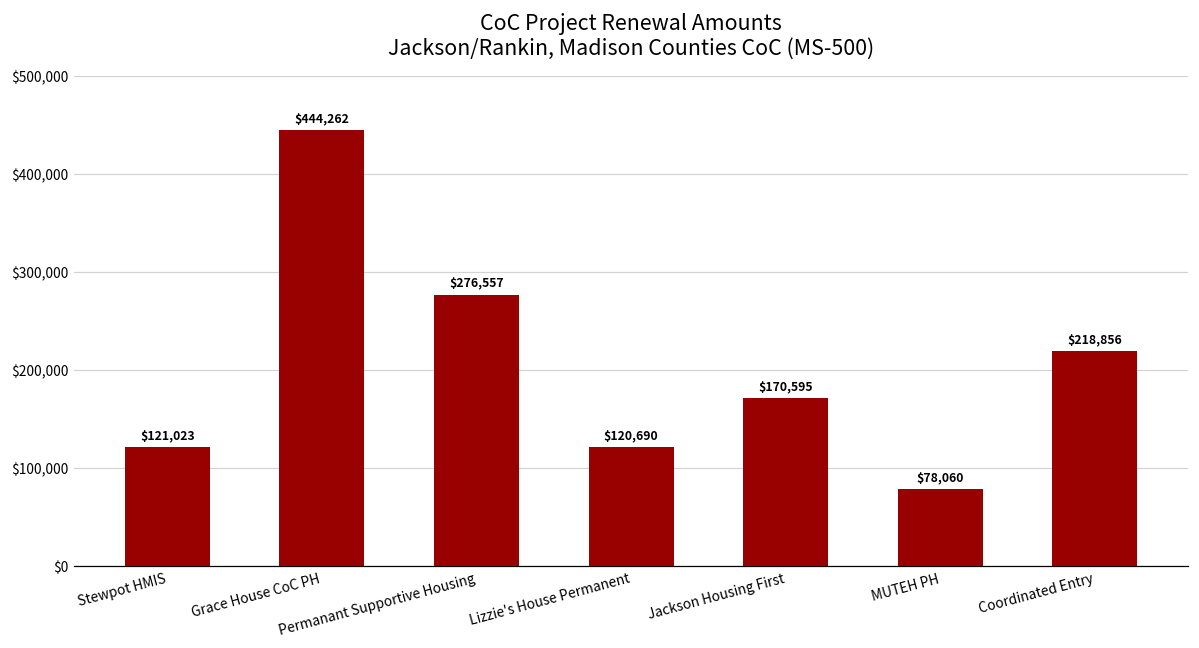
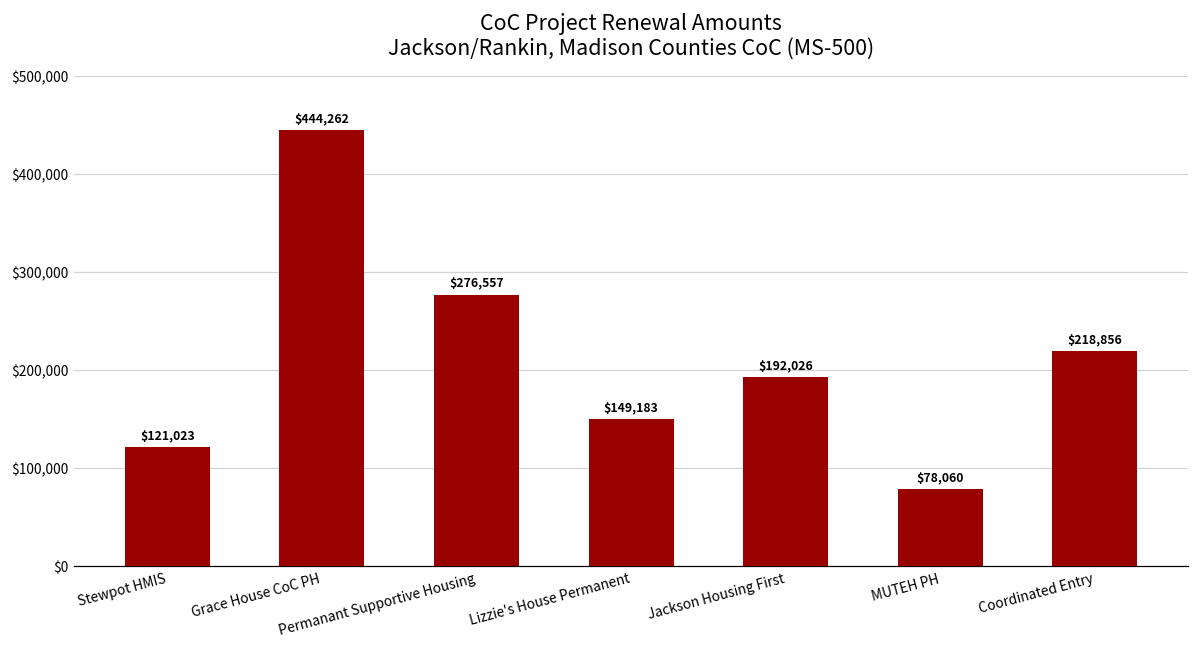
  {
    "Stewpot HMIS": "$121,023",
    "Grace House CoC PH": "$444,262",
    "Permanant Supportive Housing": "$276,557",
-   "Lizzie's House Permanent": "$120,690",
-   "Jackson Housing First": "$170,595",
+   "Lizzie's House Permanent": "$149,183",
+   "Jackson Housing First": "$192,026",
    "MUTEH PH": "$78,060",
    "Coordinated Entry": "$218,856"
  }
